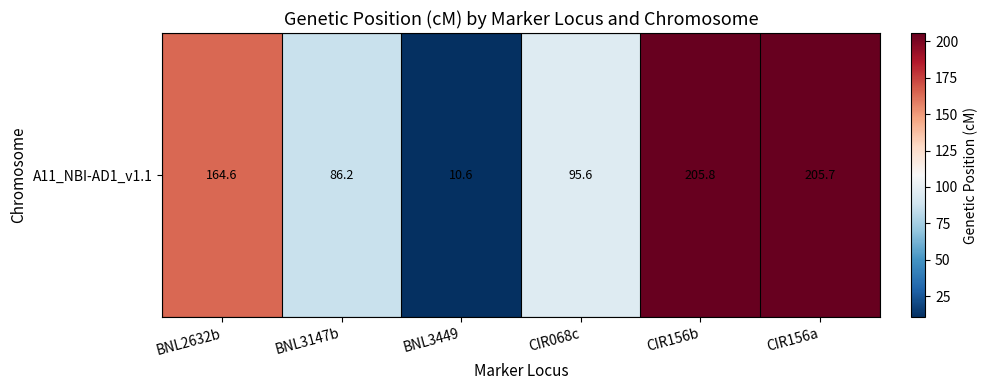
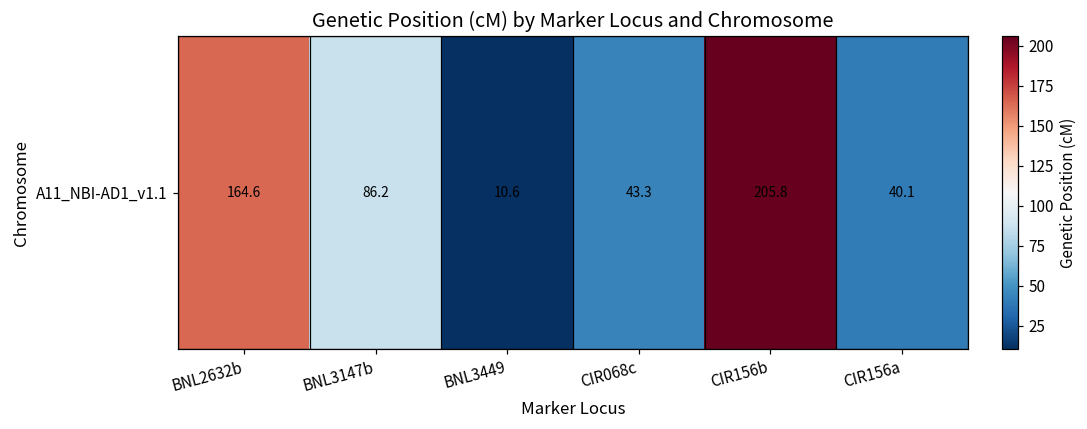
  {
    "A11_NBI-AD1_v1.1": {
      "BNL2632b": 164.6,
      "BNL3147b": 86.2,
      "BNL3449": 10.6,
-     "CIR068c": 95.6,
+     "CIR068c": 43.3,
      "CIR156b": 205.8,
-     "CIR156a": 205.7
+     "CIR156a": 40.1
    }
  }
